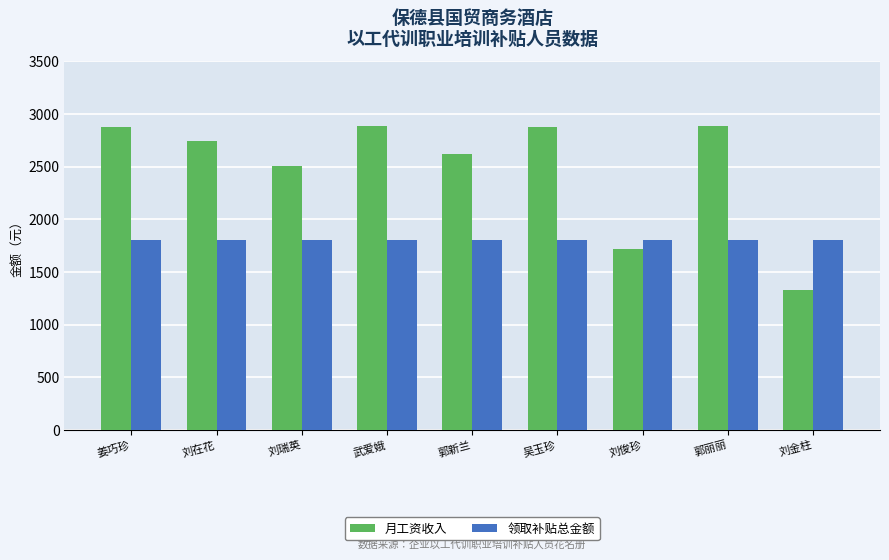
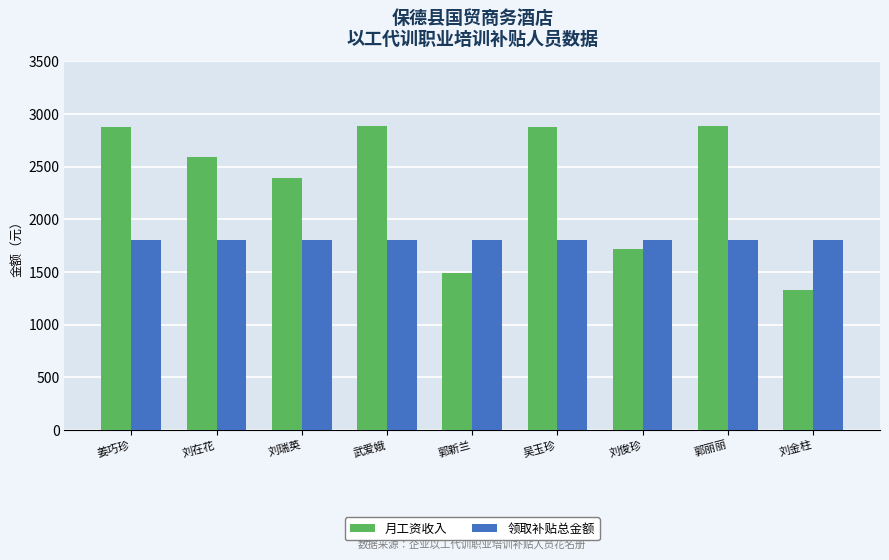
  {
    "月工资收入": {
      "姜巧珍": 2870,
-     "刘在花": 2740,
-     "刘瑞英": 2500,
+     "刘在花": 2590,
+     "刘瑞英": 2390,
      "武爱娥": 2890,
-     "郭新兰": 2620,
+     "郭新兰": 1490,
      "吴玉珍": 2880,
      "刘俊珍": 1720,
      "郭丽丽": 2890,
      "刘金柱": 1330
    },
    "领取补贴总金额": {
      "姜巧珍": 1800,
      "刘在花": 1800,
      "刘瑞英": 1800,
      "武爱娥": 1800,
      "郭新兰": 1800,
      "吴玉珍": 1800,
      "刘俊珍": 1800,
      "郭丽丽": 1800,
      "刘金柱": 1800
    }
  }
